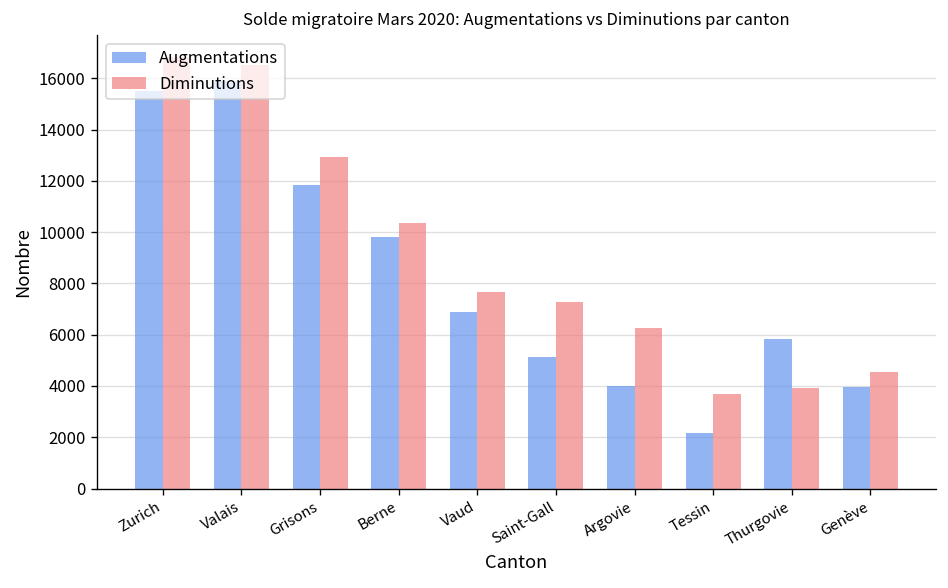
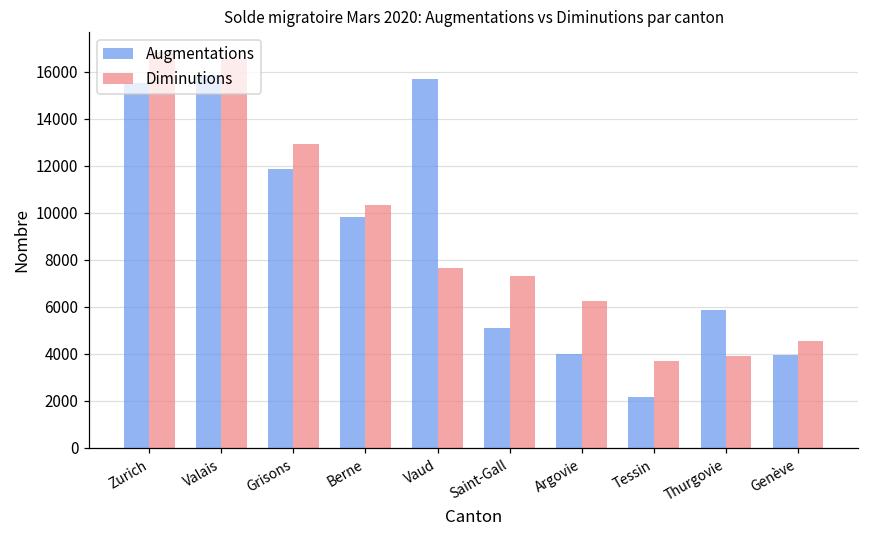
  {
    "Augmentations": {
      "Grisons": 11800,
      "Berne": 9800,
-     "Vaud": 6900,
+     "Vaud": 15700,
      "Saint-Gall": 5100,
      "Argovie": 4000,
      "Tessin": 2200,
      "Thurgovie": 5800,
      "Genève": 4000
    },
    "Diminutions": {
      "Grisons": 12900,
      "Berne": 10300,
      "Vaud": 7700,
      "Saint-Gall": 7300,
      "Argovie": 6300,
      "Tessin": 3700,
      "Thurgovie": 3900,
      "Genève": 4600
    }
  }
